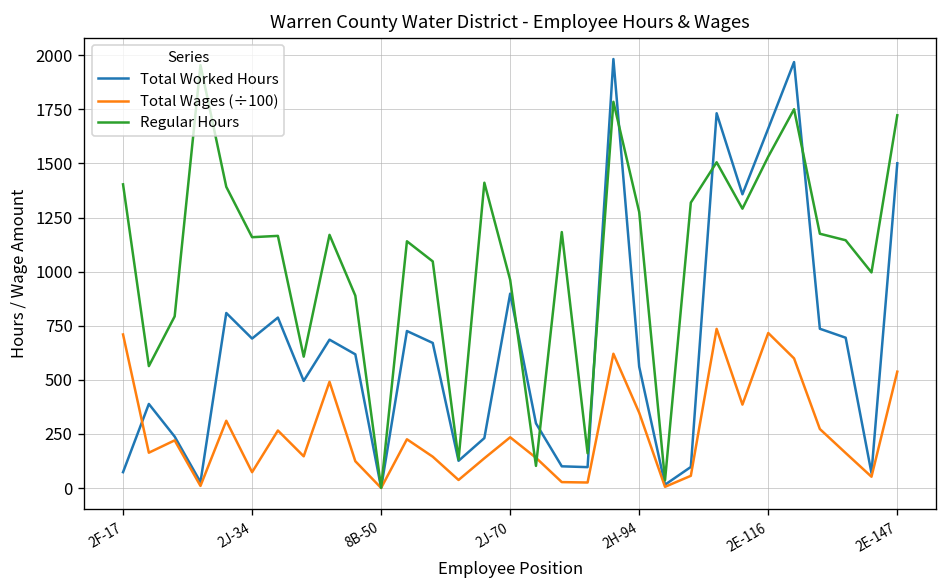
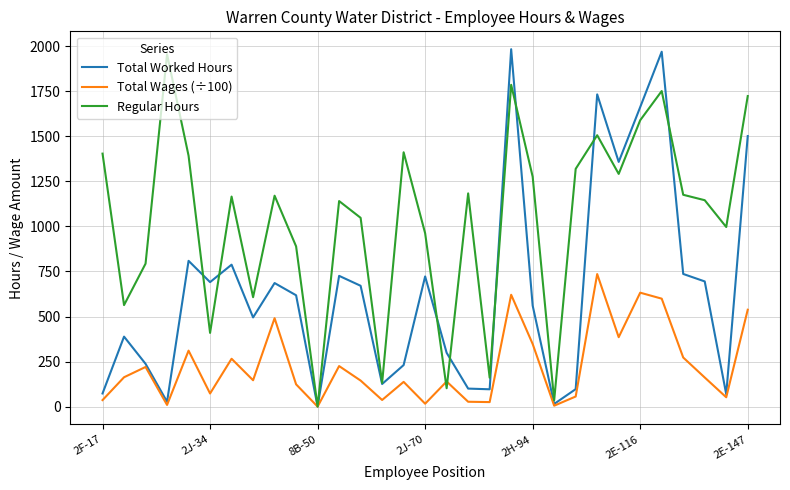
  {
    "Total Worked Hours": {
      "2F-17": 70,
      "2J-34": 690,
-     "2J-70": 900,
+     "2J-70": 720,
      "2H-94": 560,
      "2E-116": 1660,
      "2E-147": 1500
    },
    "Total Wages (÷100)": {
-     "2F-17": 710,
+     "2F-17": 40,
      "2J-34": 70,
-     "2J-70": 230,
+     "2J-70": 20,
      "2H-94": 350,
-     "2E-116": 720,
+     "2E-116": 630,
      "2E-147": 540
    },
    "Regular Hours": {
      "2F-17": 1400,
-     "2J-34": 1160,
+     "2J-34": 410,
      "2J-70": 960,
      "2H-94": 1280,
-     "2E-116": 1530,
+     "2E-116": 1590,
      "2E-147": 1720
    }
  }
